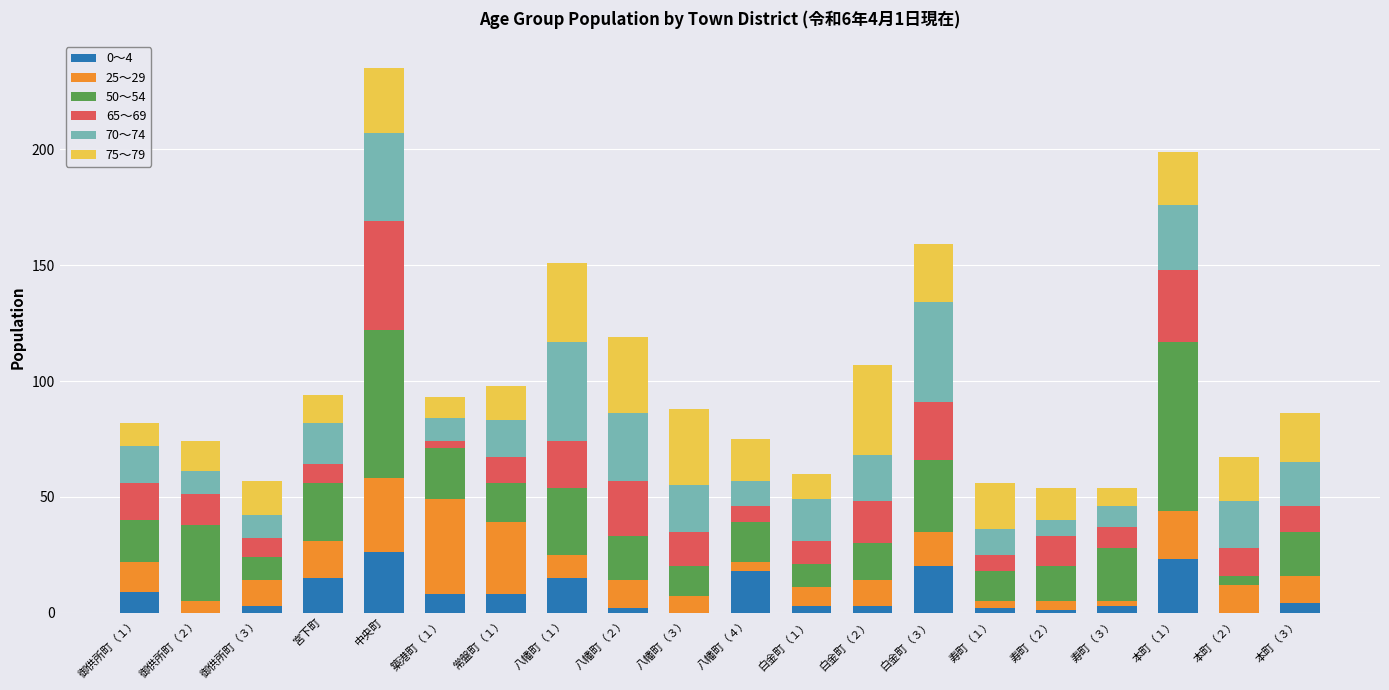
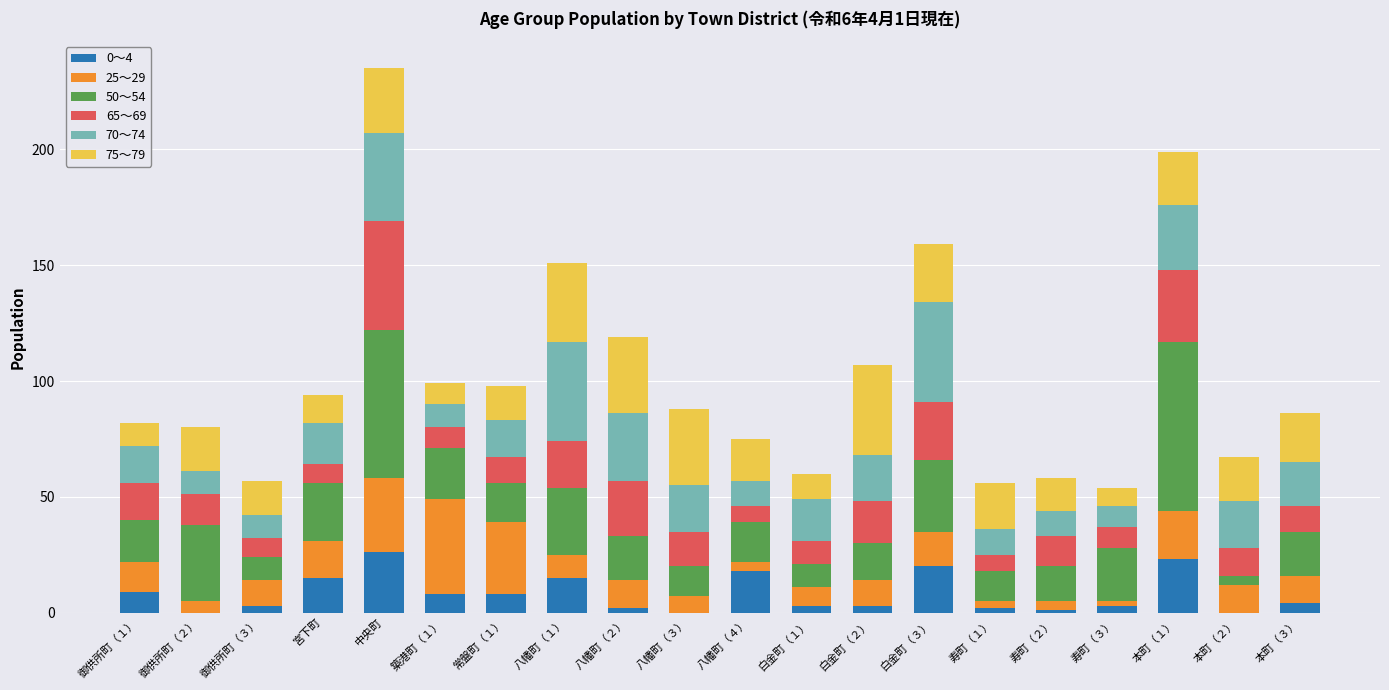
  {
    "0～4": {
      "御供所町（１）": 9,
      "御供所町（２）": 0,
      "御供所町（３）": 3,
      "宮下町": 15,
      "中央町": 26,
      "築港町（１）": 8,
      "常盤町（１）": 8,
      "八幡町（１）": 15,
      "八幡町（２）": 2,
      "八幡町（３）": 0,
      "八幡町（４）": 18,
      "白金町（１）": 3,
      "白金町（２）": 3,
      "白金町（３）": 20,
      "寿町（１）": 2,
      "寿町（３）": 3,
      "本町（１）": 23,
      "本町（２）": 0,
      "本町（３）": 4
    },
    "25～29": {
      "御供所町（１）": 13,
      "御供所町（２）": 5,
      "御供所町（３）": 11,
      "宮下町": 16,
      "中央町": 32,
      "築港町（１）": 41,
      "常盤町（１）": 31,
      "八幡町（１）": 10,
      "八幡町（２）": 12,
      "八幡町（３）": 7,
      "八幡町（４）": 4,
      "白金町（１）": 8,
      "白金町（２）": 11,
      "白金町（３）": 15,
      "寿町（１）": 3,
      "寿町（２）": 4,
      "寿町（３）": 2,
      "本町（１）": 21,
      "本町（２）": 12,
      "本町（３）": 12
    },
    "50～54": {
      "御供所町（１）": 18,
      "御供所町（２）": 33,
      "御供所町（３）": 10,
      "宮下町": 25,
      "中央町": 64,
      "築港町（１）": 22,
      "常盤町（１）": 17,
      "八幡町（１）": 29,
      "八幡町（２）": 19,
      "八幡町（３）": 13,
      "八幡町（４）": 17,
      "白金町（１）": 10,
      "白金町（２）": 16,
      "白金町（３）": 31,
      "寿町（１）": 13,
      "寿町（２）": 15,
      "寿町（３）": 23,
      "本町（１）": 73,
      "本町（２）": 4,
      "本町（３）": 19
    },
    "65～69": {
      "御供所町（１）": 16,
      "御供所町（２）": 13,
      "御供所町（３）": 8,
      "宮下町": 8,
      "中央町": 47,
-     "築港町（１）": 3,
+     "築港町（１）": 9,
      "常盤町（１）": 11,
      "八幡町（１）": 20,
      "八幡町（２）": 24,
      "八幡町（３）": 15,
      "八幡町（４）": 7,
      "白金町（１）": 10,
      "白金町（２）": 18,
      "白金町（３）": 25,
      "寿町（１）": 7,
      "寿町（２）": 13,
      "寿町（３）": 9,
      "本町（１）": 31,
      "本町（２）": 12,
      "本町（３）": 11
    },
    "70～74": {
      "御供所町（１）": 16,
      "御供所町（２）": 10,
      "御供所町（３）": 10,
      "宮下町": 18,
      "中央町": 38,
      "築港町（１）": 10,
      "常盤町（１）": 16,
      "八幡町（１）": 43,
      "八幡町（２）": 29,
      "八幡町（３）": 20,
      "八幡町（４）": 11,
      "白金町（１）": 18,
      "白金町（２）": 20,
      "白金町（３）": 43,
      "寿町（１）": 11,
-     "寿町（２）": 7,
+     "寿町（２）": 11,
      "寿町（３）": 9,
      "本町（１）": 28,
      "本町（２）": 20,
      "本町（３）": 19
    },
    "75～79": {
      "御供所町（１）": 10,
-     "御供所町（２）": 13,
+     "御供所町（２）": 19,
      "御供所町（３）": 15,
      "宮下町": 12,
      "中央町": 28,
      "築港町（１）": 9,
      "常盤町（１）": 15,
      "八幡町（１）": 34,
      "八幡町（２）": 33,
      "八幡町（３）": 33,
      "八幡町（４）": 18,
      "白金町（１）": 11,
      "白金町（２）": 39,
      "白金町（３）": 25,
      "寿町（１）": 20,
      "寿町（２）": 14,
      "寿町（３）": 8,
      "本町（１）": 23,
      "本町（２）": 19,
      "本町（３）": 21
    }
  }
